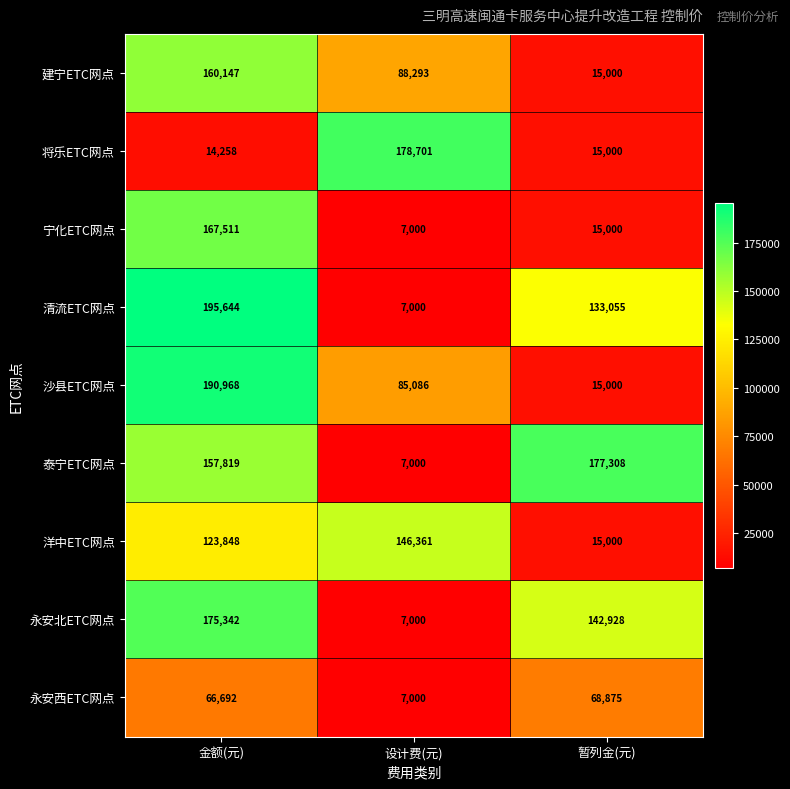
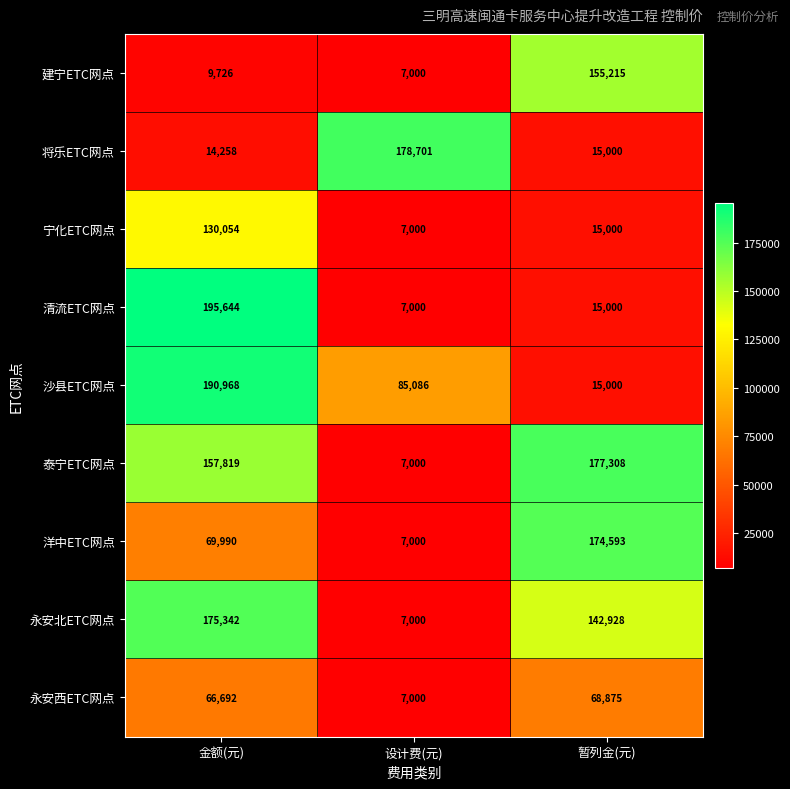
  {
    "建宁ETC网点": {
-     "金额(元)": "160,147",
-     "设计费(元)": "88,293",
-     "暂列金(元)": "15,000"
+     "金额(元)": "9,726",
+     "设计费(元)": "7,000",
+     "暂列金(元)": "155,215"
    },
    "将乐ETC网点": {
      "金额(元)": "14,258",
      "设计费(元)": "178,701",
      "暂列金(元)": "15,000"
    },
    "宁化ETC网点": {
-     "金额(元)": "167,511",
+     "金额(元)": "130,054",
      "设计费(元)": "7,000",
      "暂列金(元)": "15,000"
    },
    "清流ETC网点": {
      "金额(元)": "195,644",
      "设计费(元)": "7,000",
-     "暂列金(元)": "133,055"
+     "暂列金(元)": "15,000"
    },
    "沙县ETC网点": {
      "金额(元)": "190,968",
      "设计费(元)": "85,086",
      "暂列金(元)": "15,000"
    },
    "泰宁ETC网点": {
      "金额(元)": "157,819",
      "设计费(元)": "7,000",
      "暂列金(元)": "177,308"
    },
    "洋中ETC网点": {
-     "金额(元)": "123,848",
-     "设计费(元)": "146,361",
-     "暂列金(元)": "15,000"
+     "金额(元)": "69,990",
+     "设计费(元)": "7,000",
+     "暂列金(元)": "174,593"
    },
    "永安北ETC网点": {
      "金额(元)": "175,342",
      "设计费(元)": "7,000",
      "暂列金(元)": "142,928"
    },
    "永安西ETC网点": {
      "金额(元)": "66,692",
      "设计费(元)": "7,000",
      "暂列金(元)": "68,875"
    }
  }
